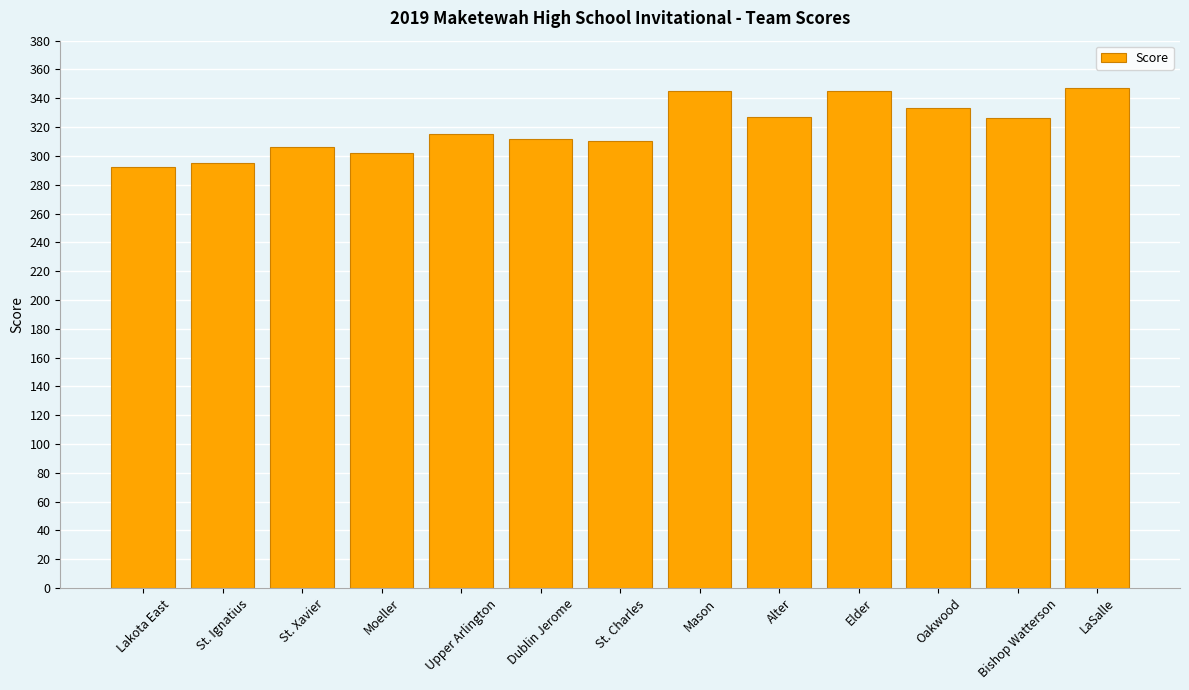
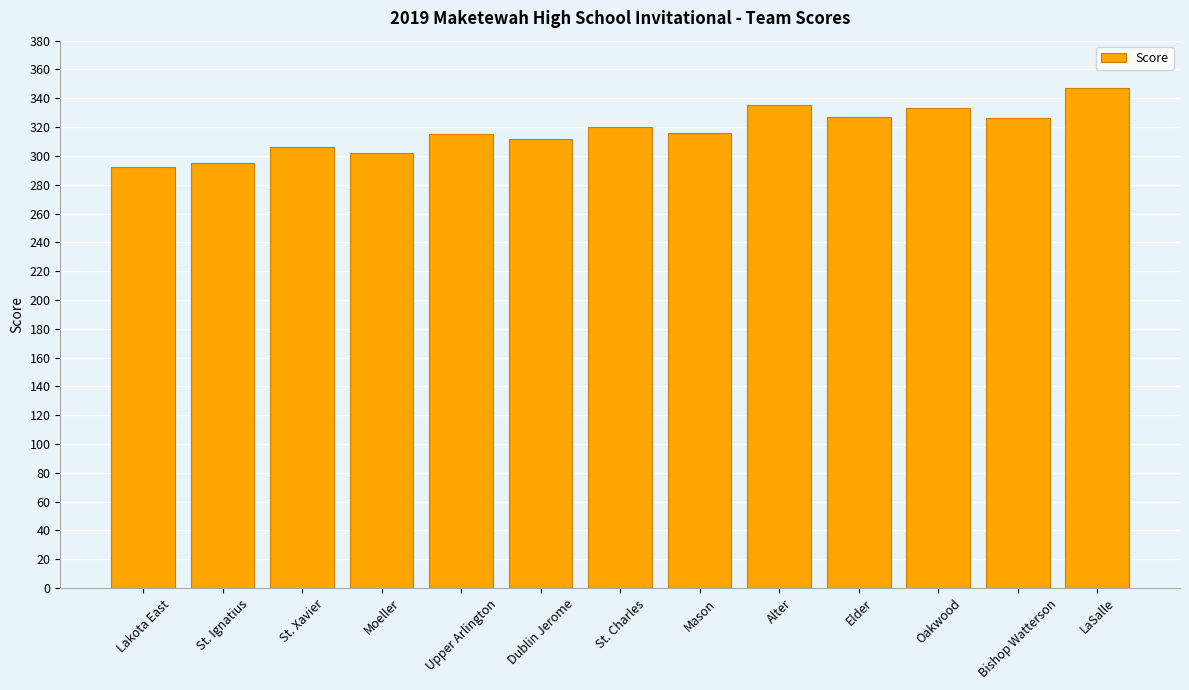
  {
    "Lakota East": 292,
    "St. Ignatius": 295,
    "St. Xavier": 306,
    "Moeller": 302,
    "Upper Arlington": 315,
    "Dublin Jerome": 312,
-   "St. Charles": 310,
-   "Mason": 345,
-   "Alter": 327,
-   "Elder": 345,
+   "St. Charles": 320,
+   "Mason": 316,
+   "Alter": 335,
+   "Elder": 327,
    "Oakwood": 333,
    "Bishop Watterson": 326,
    "LaSalle": 347
  }
